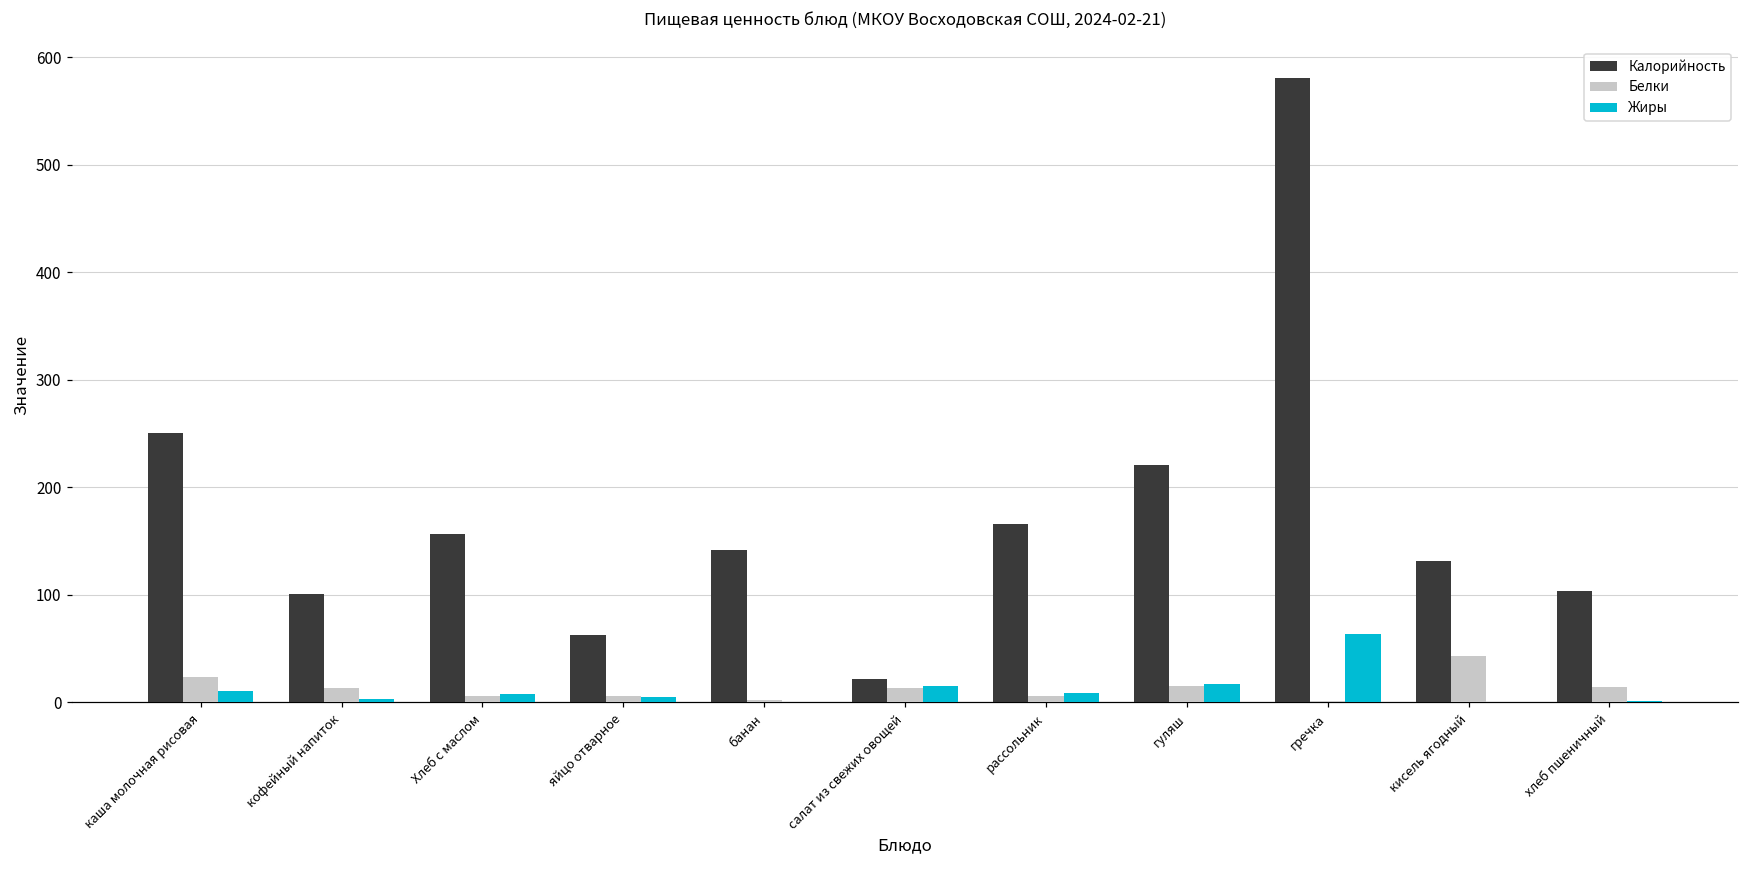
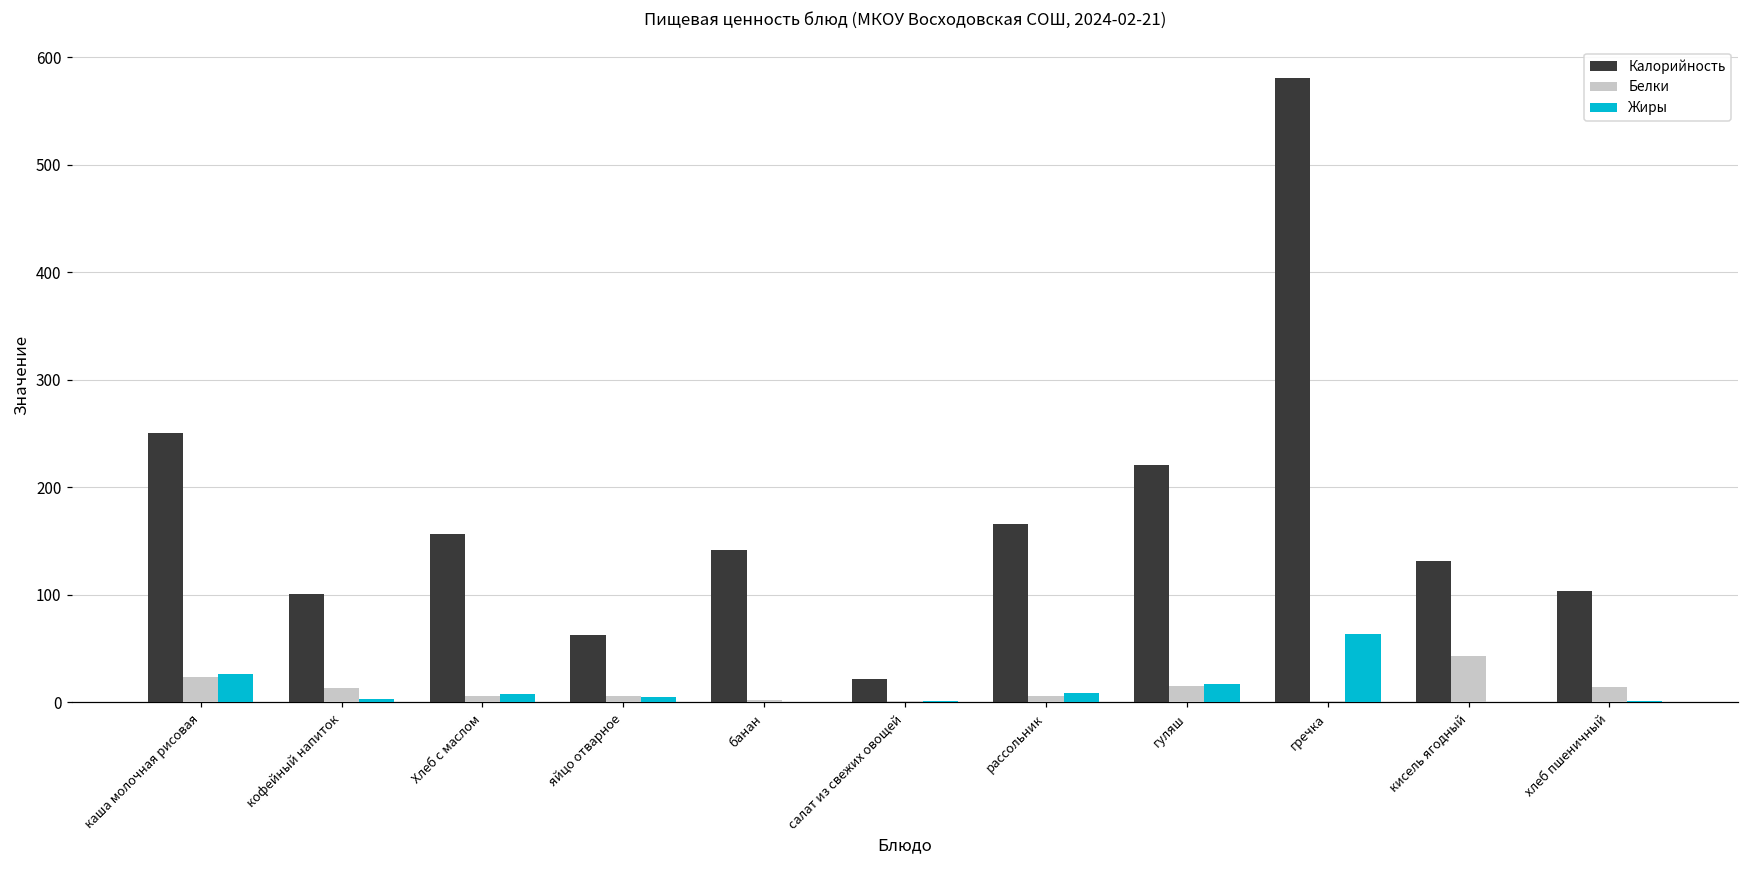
  {
    "Калорийность": {
      "каша молочная рисовая": 250,
      "кофейный напиток": 100,
      "Хлеб с маслом": 160,
      "яйцо отварное": 60,
      "банан": 140,
      "салат из свежих овощей": 20,
      "рассольник": 170,
      "гуляш": 220,
      "гречка": 580,
      "кисель ягодный": 130,
      "хлеб пшеничный": 100
    },
    "Белки": {
      "каша молочная рисовая": 20,
      "кофейный напиток": 10,
      "Хлеб с маслом": 10,
      "яйцо отварное": 10,
-     "салат из свежих овощей": 10,
+     "салат из свежих овощей": 0,
      "рассольник": 10,
      "гуляш": 20,
      "кисель ягодный": 40,
      "хлеб пшеничный": 10
    },
    "Жиры": {
-     "каша молочная рисовая": 10,
+     "каша молочная рисовая": 30,
      "кофейный напиток": 0,
      "Хлеб с маслом": 10,
      "яйцо отварное": 10,
      "банан": 0,
-     "салат из свежих овощей": 20,
+     "салат из свежих овощей": 0,
      "рассольник": 10,
      "гуляш": 20,
      "гречка": 60,
      "кисель ягодный": 0
    }
  }
